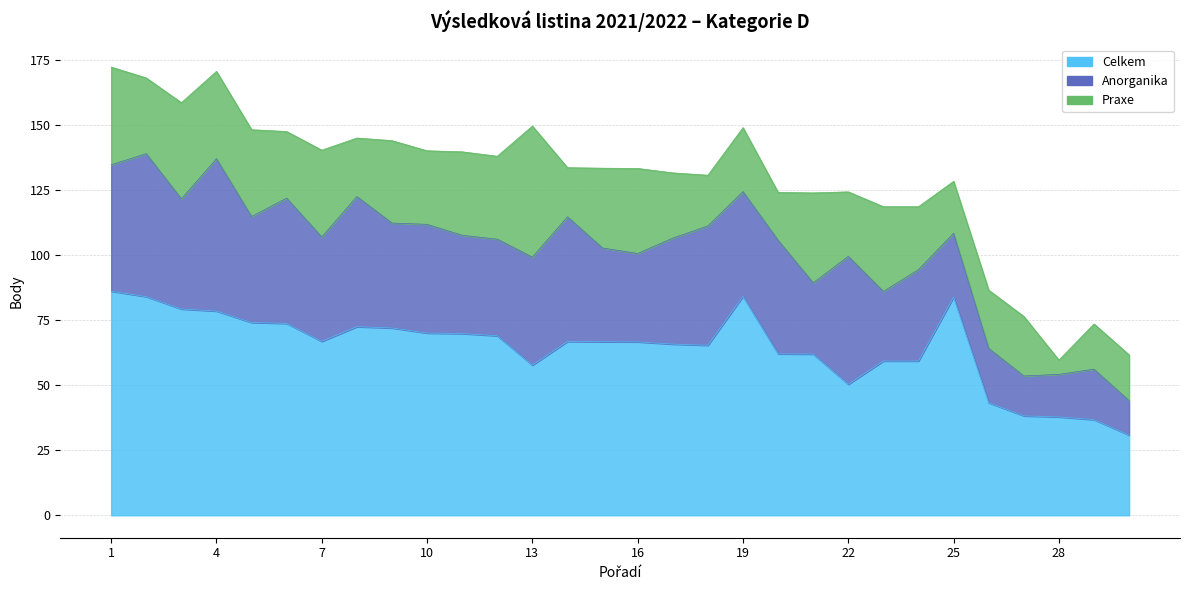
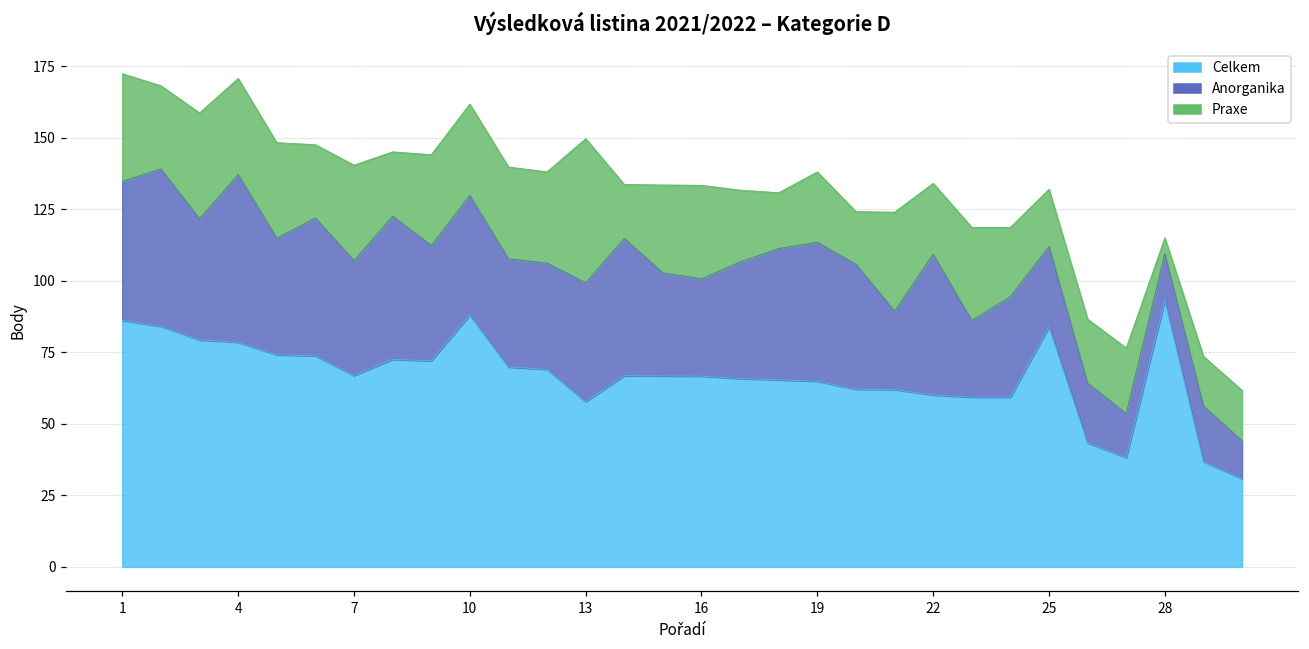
  {
    "Celkem": {
      "1": 86,
      "4": 79,
      "7": 67,
-     "10": 70,
+     "10": 88,
      "13": 58,
      "16": 67,
-     "19": 84,
-     "22": 50,
+     "19": 65,
+     "22": 60,
      "25": 84,
-     "28": 38
+     "28": 93
    },
    "Anorganika": {
      "1": 49,
      "4": 59,
      "7": 40,
      "10": 42,
      "13": 42,
      "16": 34,
-     "19": 40,
+     "19": 49,
      "22": 49,
-     "25": 25,
+     "25": 28,
      "28": 16
    },
    "Praxe": {
      "1": 38,
      "4": 34,
      "7": 33,
-     "10": 28,
+     "10": 32,
      "13": 50,
      "16": 33,
      "19": 25,
      "22": 25,
      "25": 20,
      "28": 6
    }
  }
